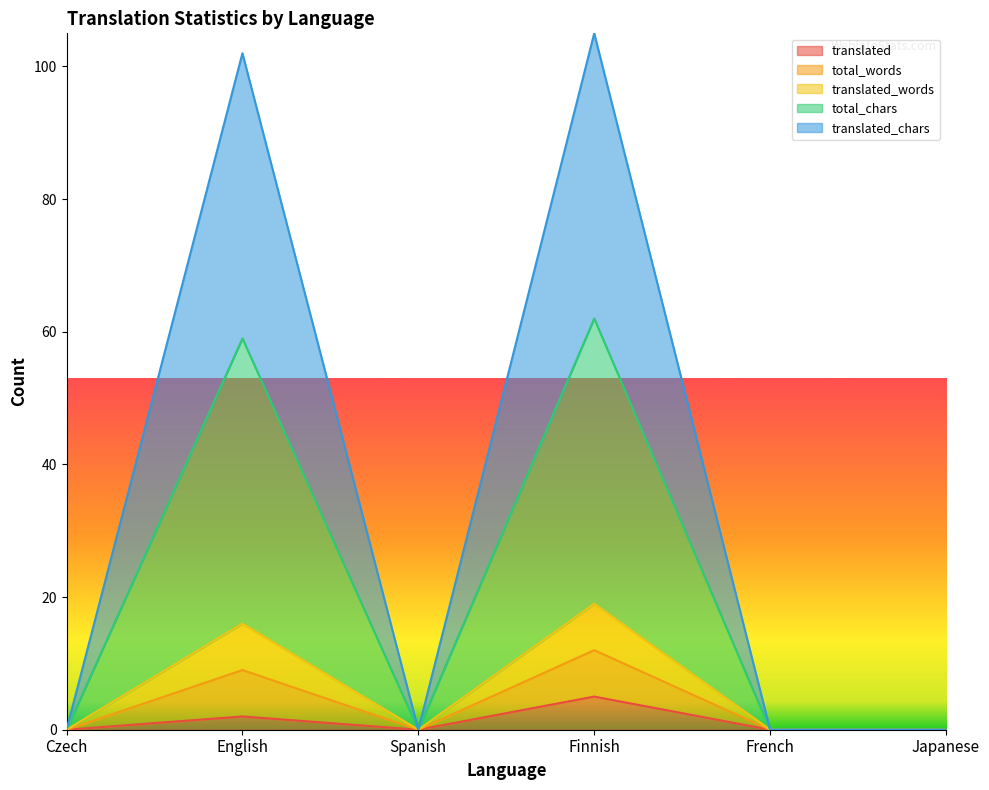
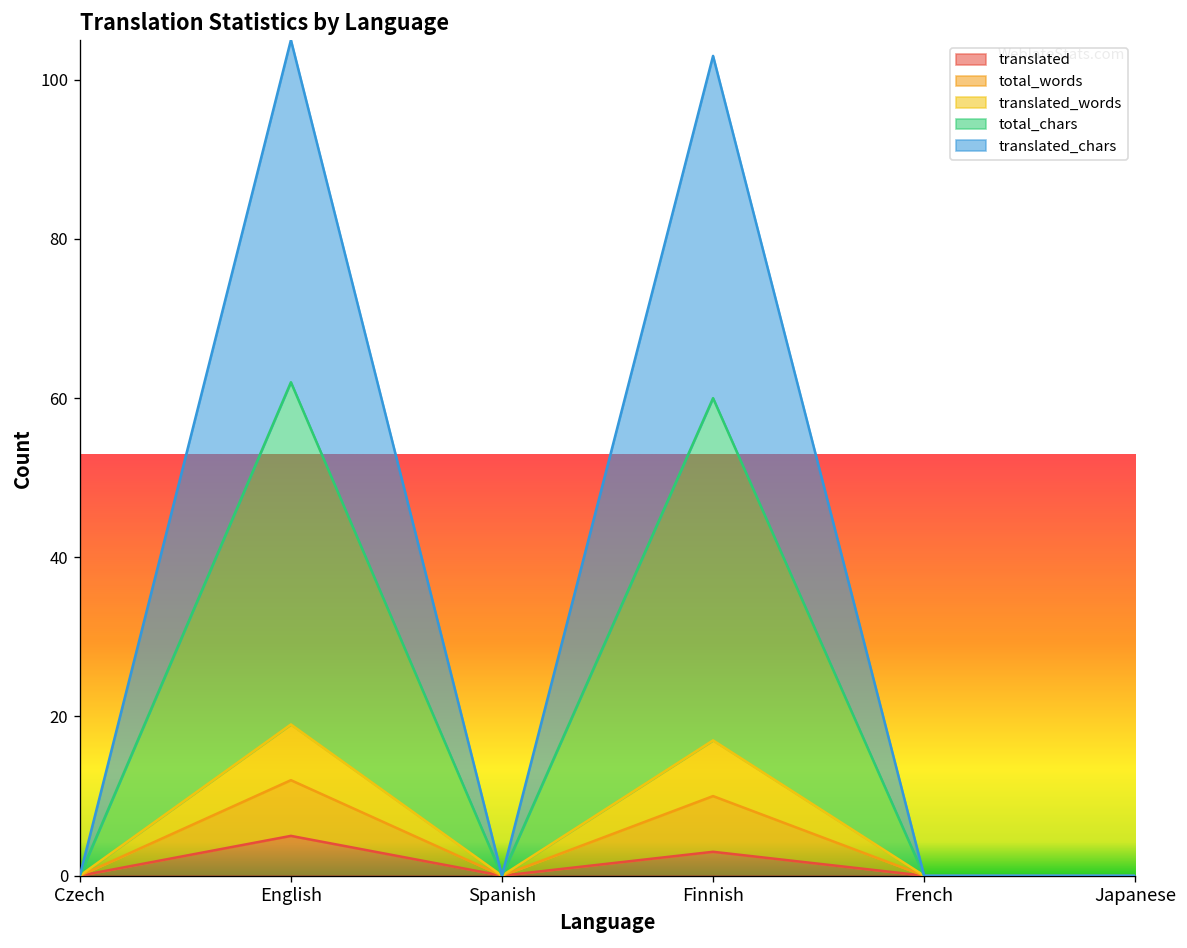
  {
    "translated": {
-     "English": 2,
-     "Finnish": 5
+     "English": 5,
+     "Finnish": 3
    },
    "total_chars": {
      "English": 43,
      "Finnish": 43
    },
    "translated_chars": {
      "English": 43,
      "Finnish": 43
    }
  }
